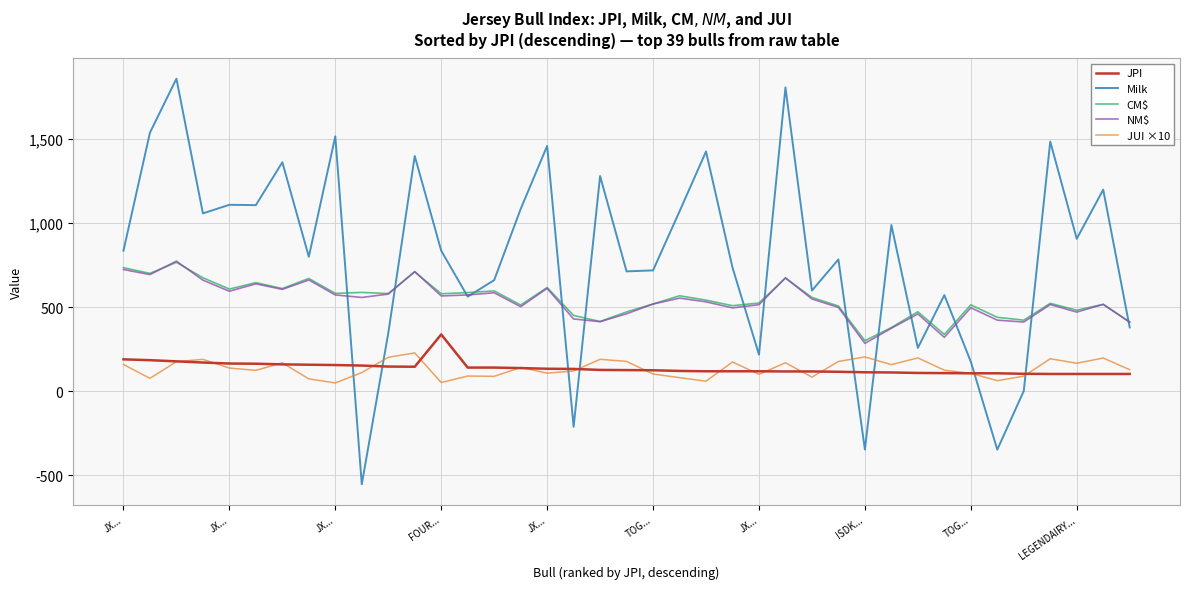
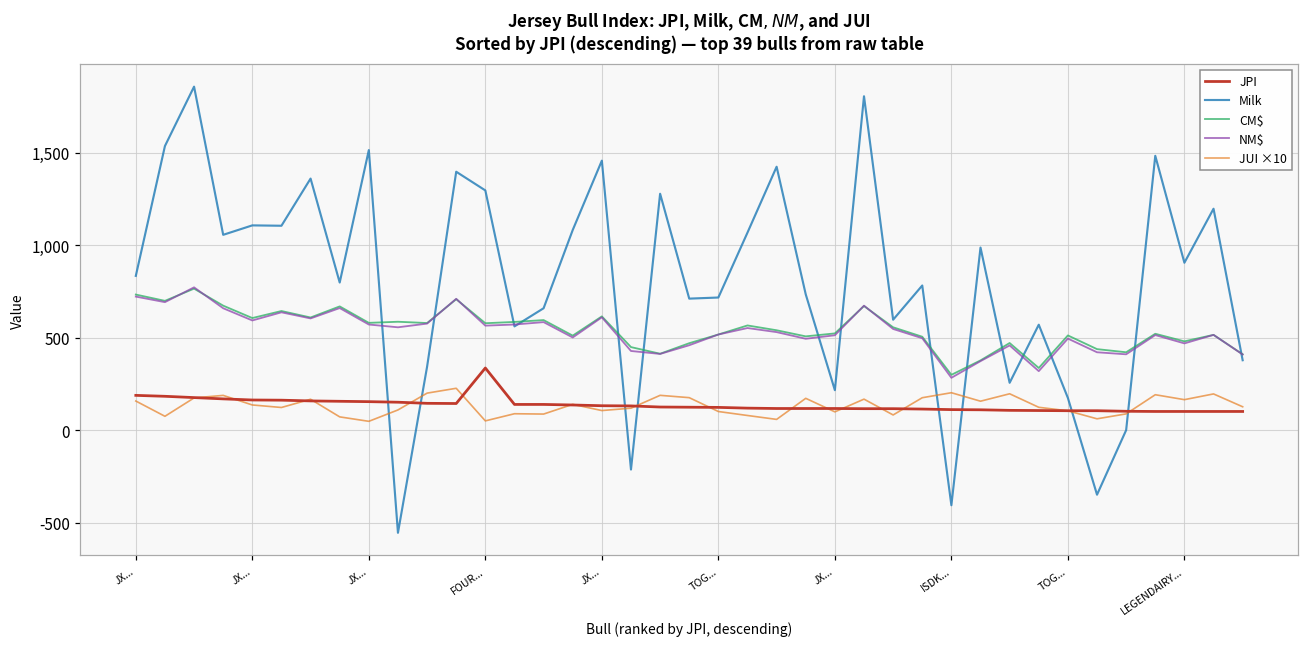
  {
    "JPI": {
      "FOUR...": "340",
      "ISDK...": "110",
      "LEGENDAIRY...": "100"
    },
    "Milk": {
-     "FOUR...": "840",
-     "ISDK...": "-350",
+     "FOUR...": "1,300",
+     "ISDK...": "-410",
      "LEGENDAIRY...": "910"
    },
    "CM$": {
      "ISDK...": "300"
    },
    "NM$": {
      "ISDK...": "280"
    },
    "JUI ×10": {
      "FOUR...": "50",
      "ISDK...": "200",
      "LEGENDAIRY...": "170"
    }
  }
